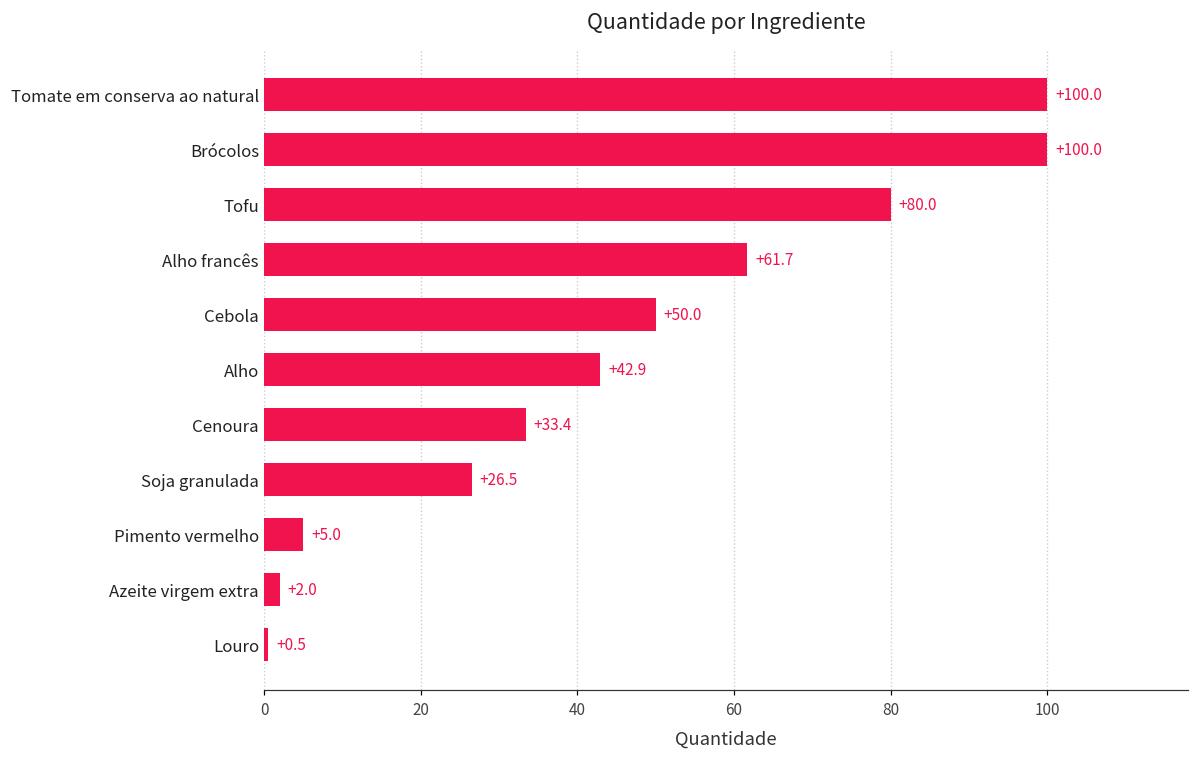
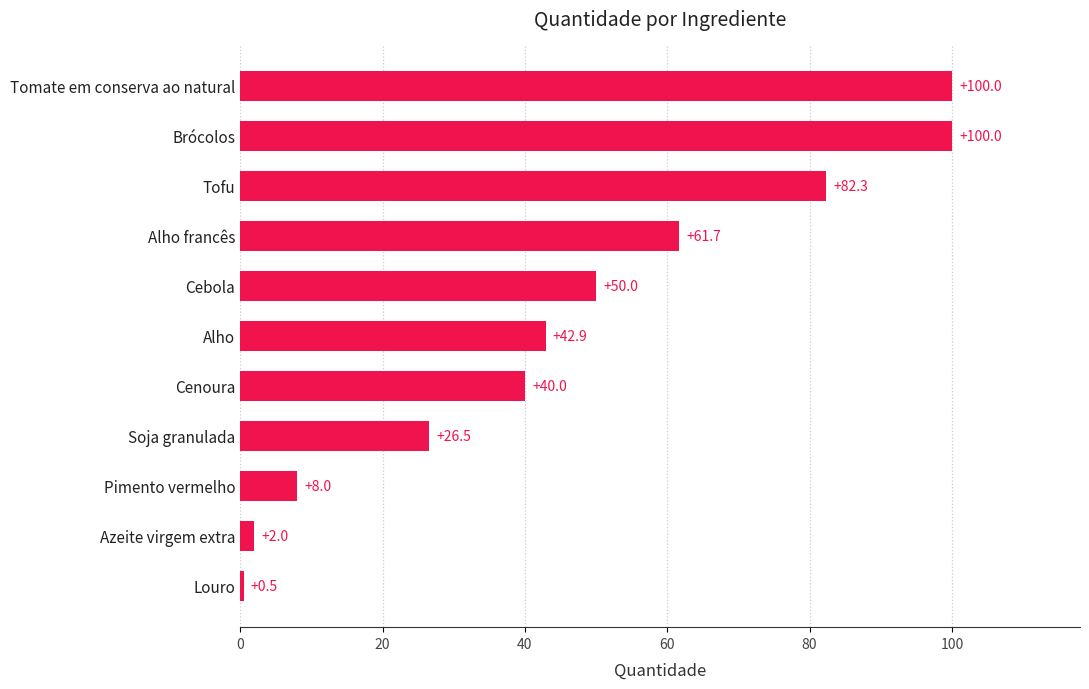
  {
    "Tomate em conserva ao natural": "+100.0",
    "Brócolos": "+100.0",
-   "Tofu": "+80.0",
+   "Tofu": "+82.3",
    "Alho francês": "+61.7",
    "Cebola": "+50.0",
    "Alho": "+42.9",
-   "Cenoura": "+33.4",
+   "Cenoura": "+40.0",
    "Soja granulada": "+26.5",
-   "Pimento vermelho": "+5.0",
+   "Pimento vermelho": "+8.0",
    "Azeite virgem extra": "+2.0",
    "Louro": "+0.5"
  }
